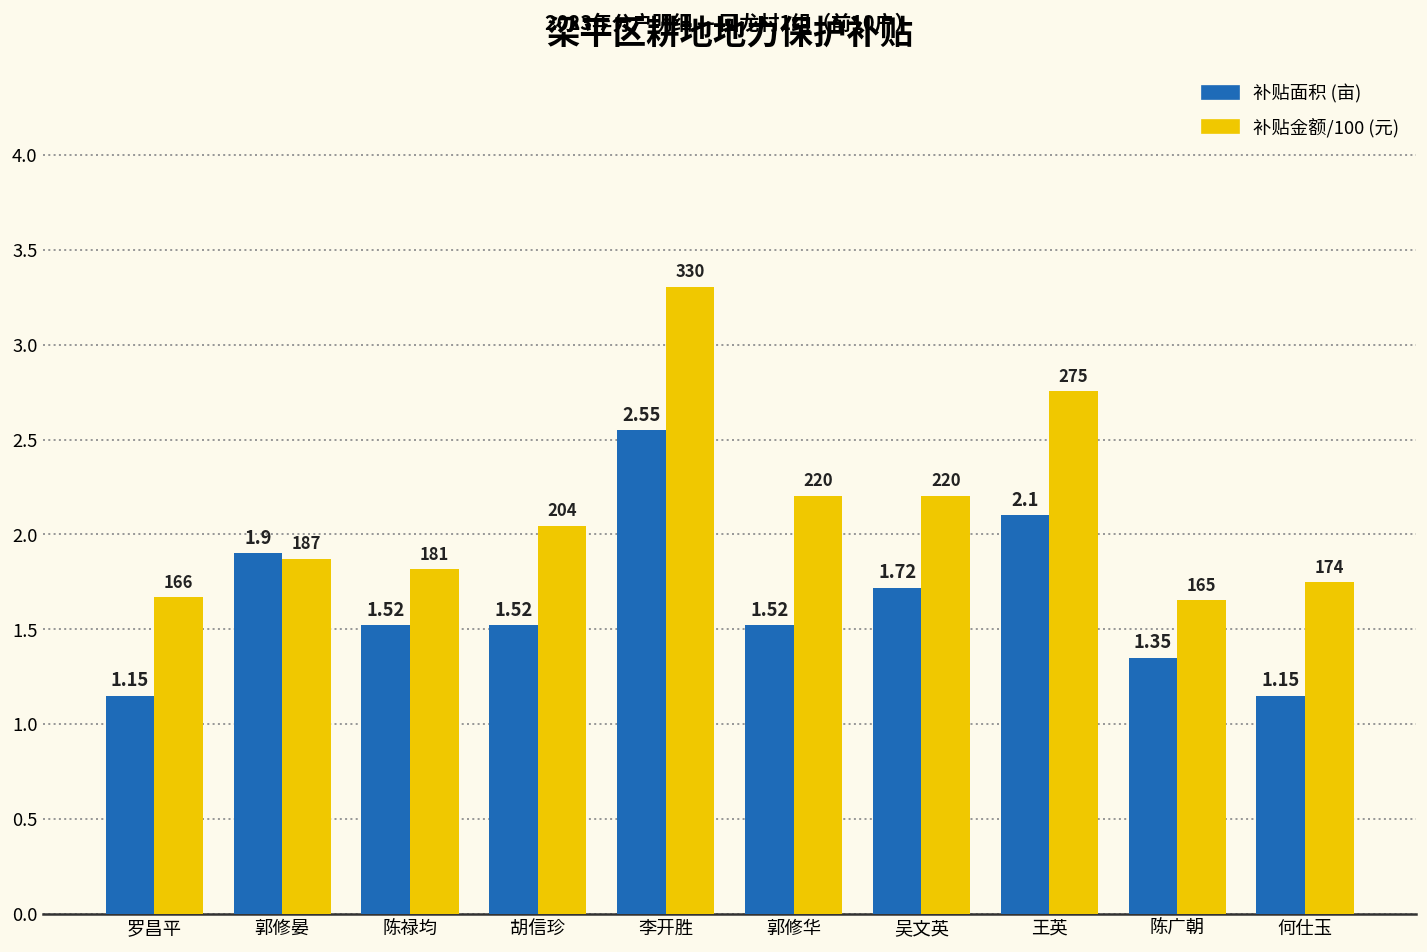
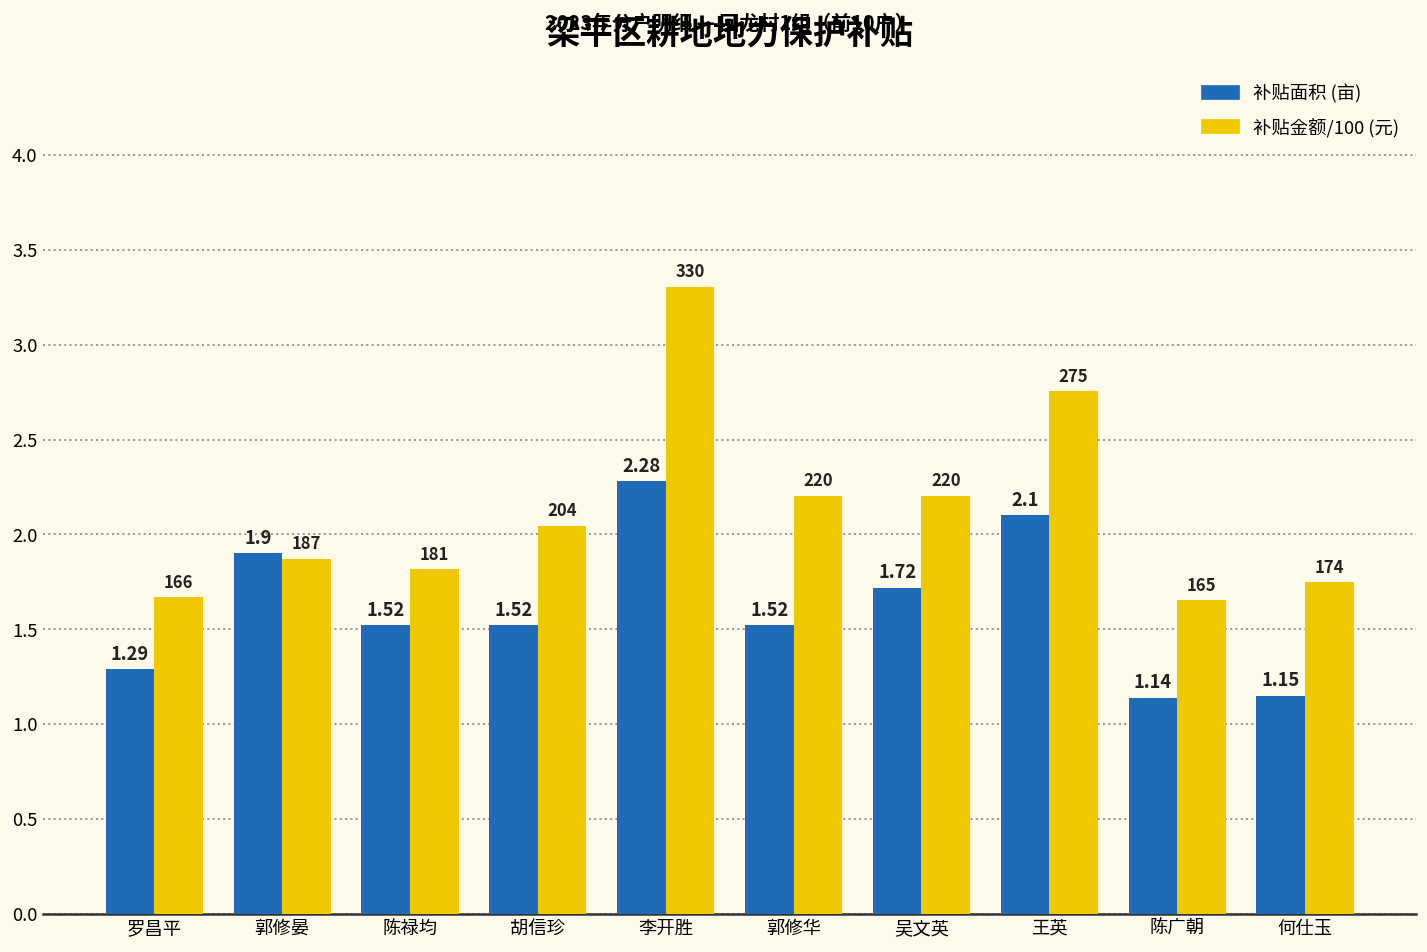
  {
    "补贴面积 (亩)": {
-     "罗昌平": 1.15,
+     "罗昌平": 1.29,
      "郭修晏": 1.9,
      "陈禄均": 1.52,
      "胡信珍": 1.52,
-     "李开胜": 2.55,
+     "李开胜": 2.28,
      "郭修华": 1.52,
      "吴文英": 1.72,
      "王英": 2.1,
-     "陈广朝": 1.35,
+     "陈广朝": 1.14,
      "何仕玉": 1.15
    }
  }
